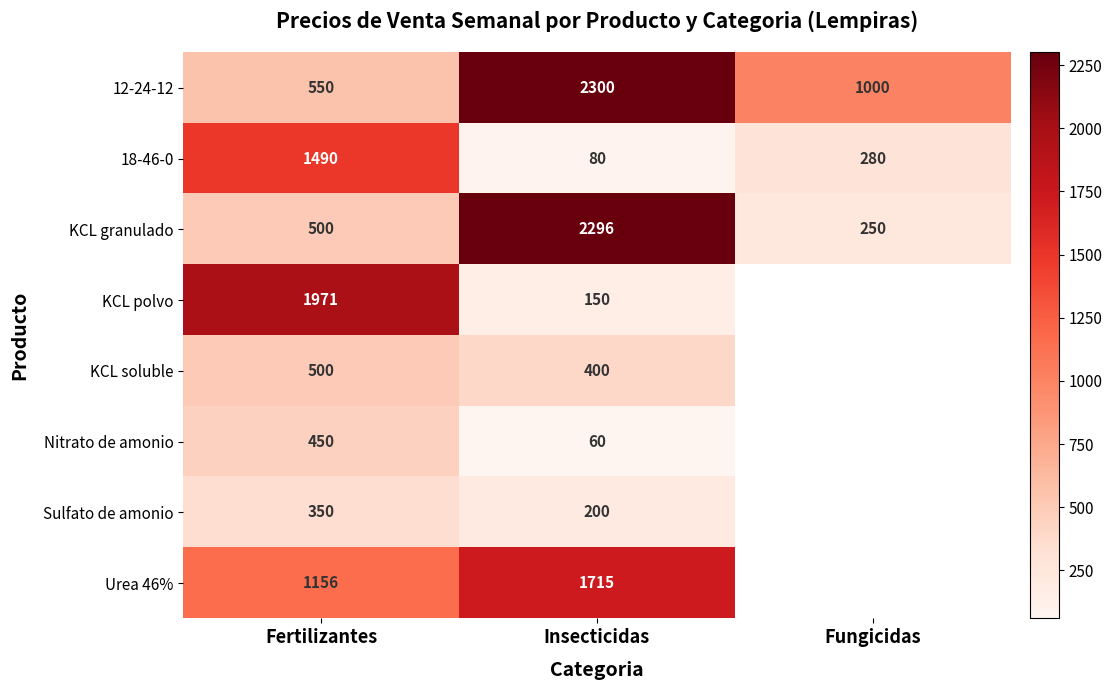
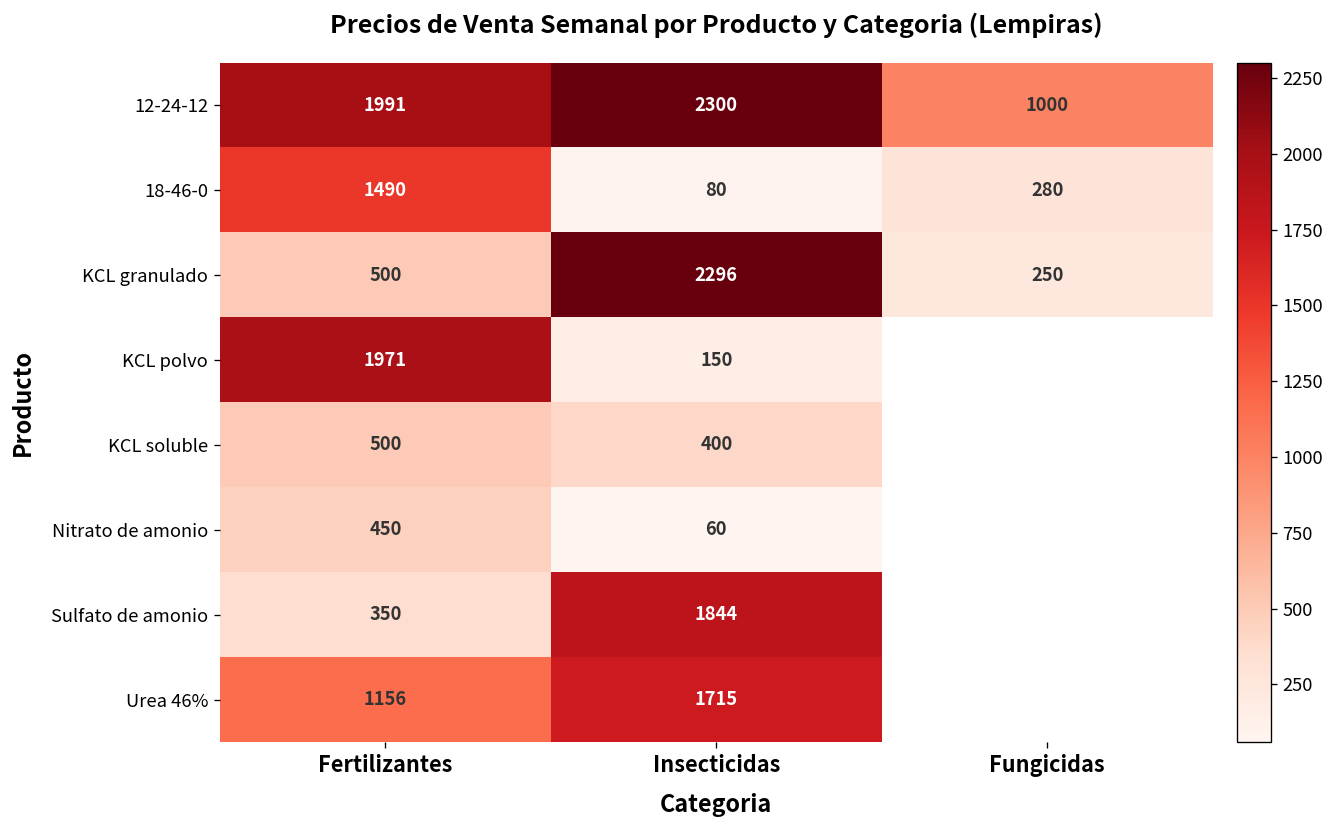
  {
    "12-24-12": {
-     "Fertilizantes": 550,
+     "Fertilizantes": 1991,
      "Insecticidas": 2300,
      "Fungicidas": 1000
    },
    "18-46-0": {
      "Fertilizantes": 1490,
      "Insecticidas": 80,
      "Fungicidas": 280
    },
    "KCL granulado": {
      "Fertilizantes": 500,
      "Insecticidas": 2296,
      "Fungicidas": 250
    },
    "KCL polvo": {
      "Fertilizantes": 1971,
      "Insecticidas": 150
    },
    "KCL soluble": {
      "Fertilizantes": 500,
      "Insecticidas": 400
    },
    "Nitrato de amonio": {
      "Fertilizantes": 450,
      "Insecticidas": 60
    },
    "Sulfato de amonio": {
      "Fertilizantes": 350,
-     "Insecticidas": 200
+     "Insecticidas": 1844
    },
    "Urea 46%": {
      "Fertilizantes": 1156,
      "Insecticidas": 1715
    }
  }
